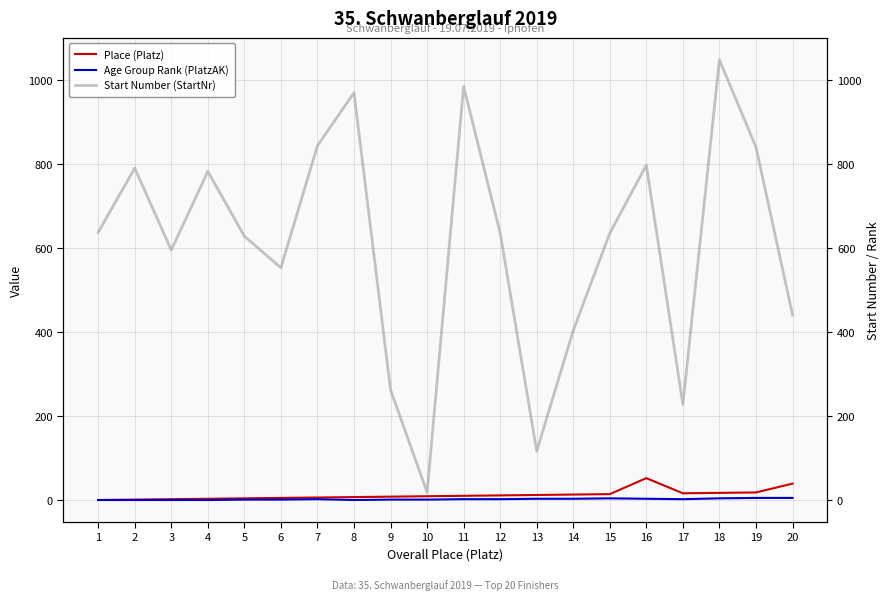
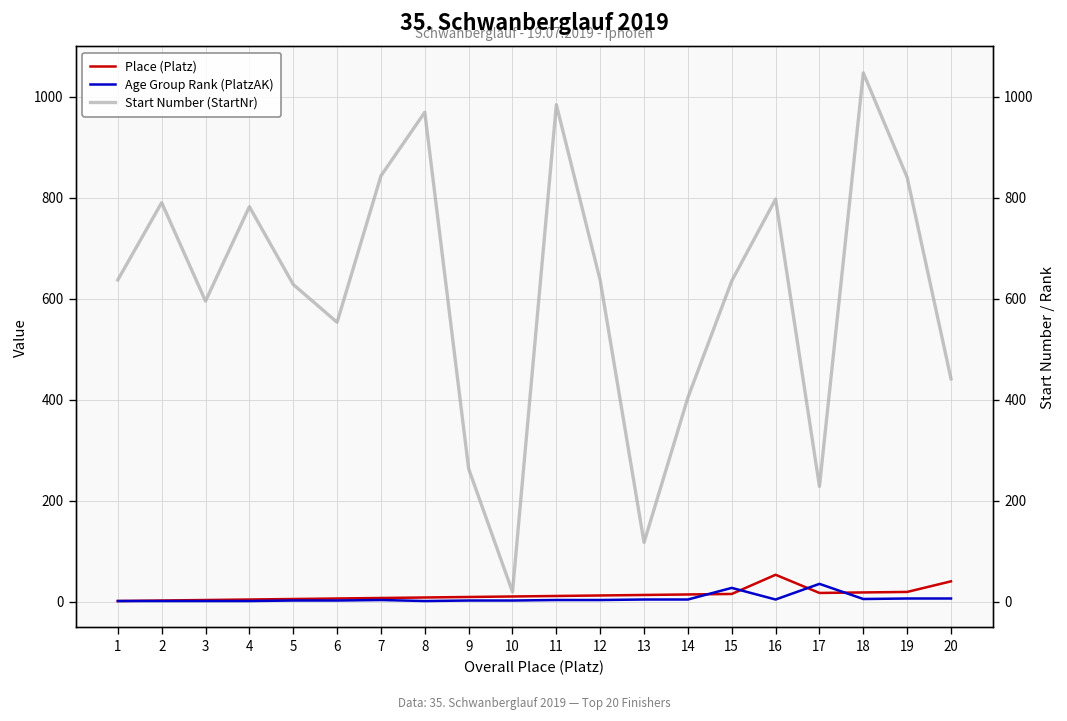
  {
    "Place (Platz)": {
      "8": 10,
      "9": 10,
      "10": 10,
      "11": 10,
      "12": 10,
      "13": 10,
      "14": 10,
      "15": 20,
      "16": 50,
      "17": 20,
      "18": 20,
      "19": 20,
      "20": 40
    },
    "Age Group Rank (PlatzAK)": {
      "8": 0,
      "9": 0,
      "10": 0,
      "11": 0,
      "12": 0,
      "13": 0,
      "14": 0,
-     "15": 10,
+     "15": 30,
      "16": 0,
-     "17": 0,
+     "17": 40,
      "18": 10,
      "19": 10,
      "20": 10
    },
    "Start Number (StartNr)": {
      "1": 640,
      "2": 790,
      "3": 600,
      "4": 780,
      "5": 630,
      "6": 550,
      "7": 840,
      "8": 970,
      "9": 260,
      "10": 20,
      "11": 980,
      "12": 640,
      "13": 120,
      "14": 400,
      "15": 640,
      "16": 800,
      "17": 230,
      "18": 1050,
      "19": 840,
      "20": 440
    }
  }
